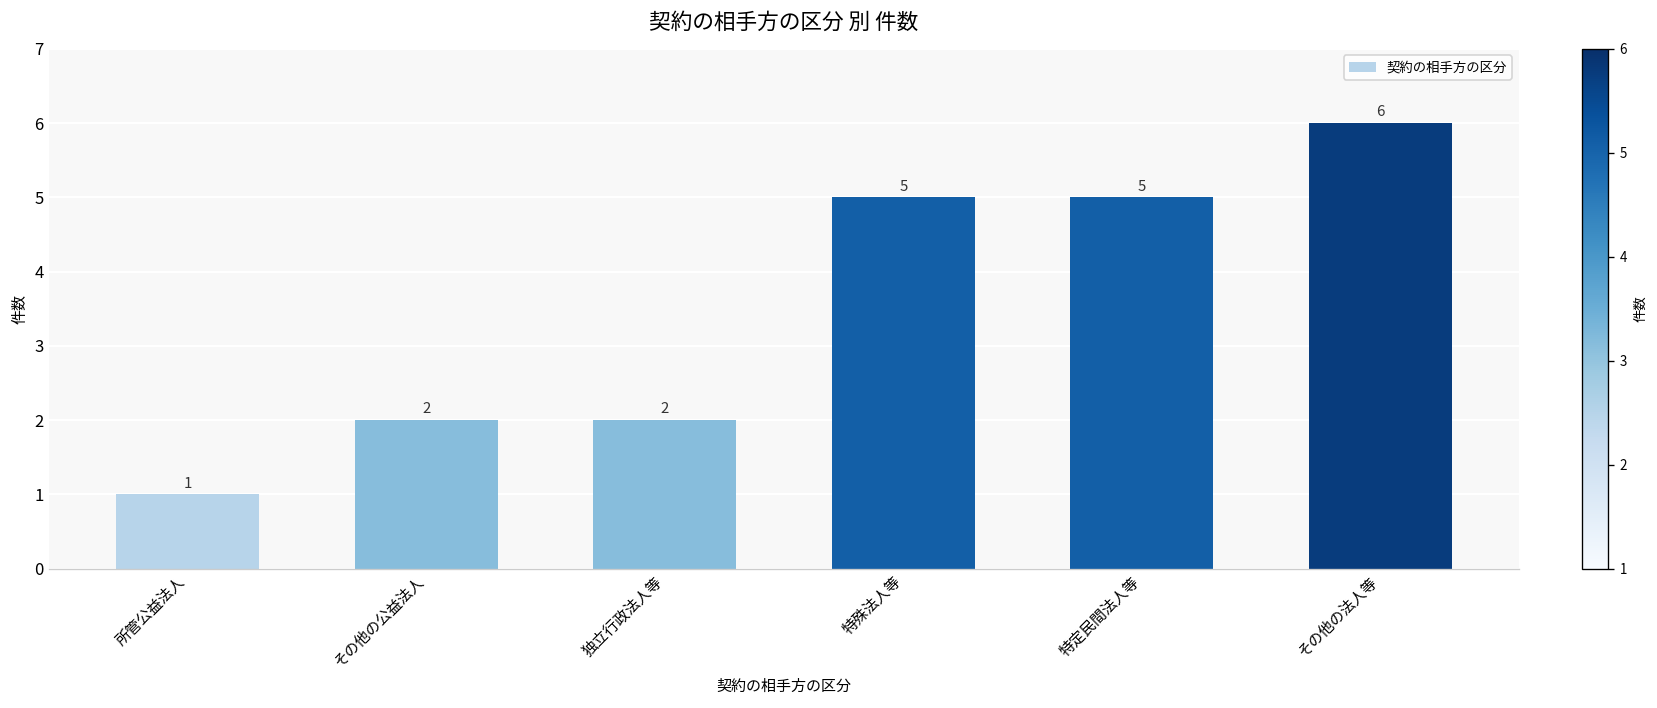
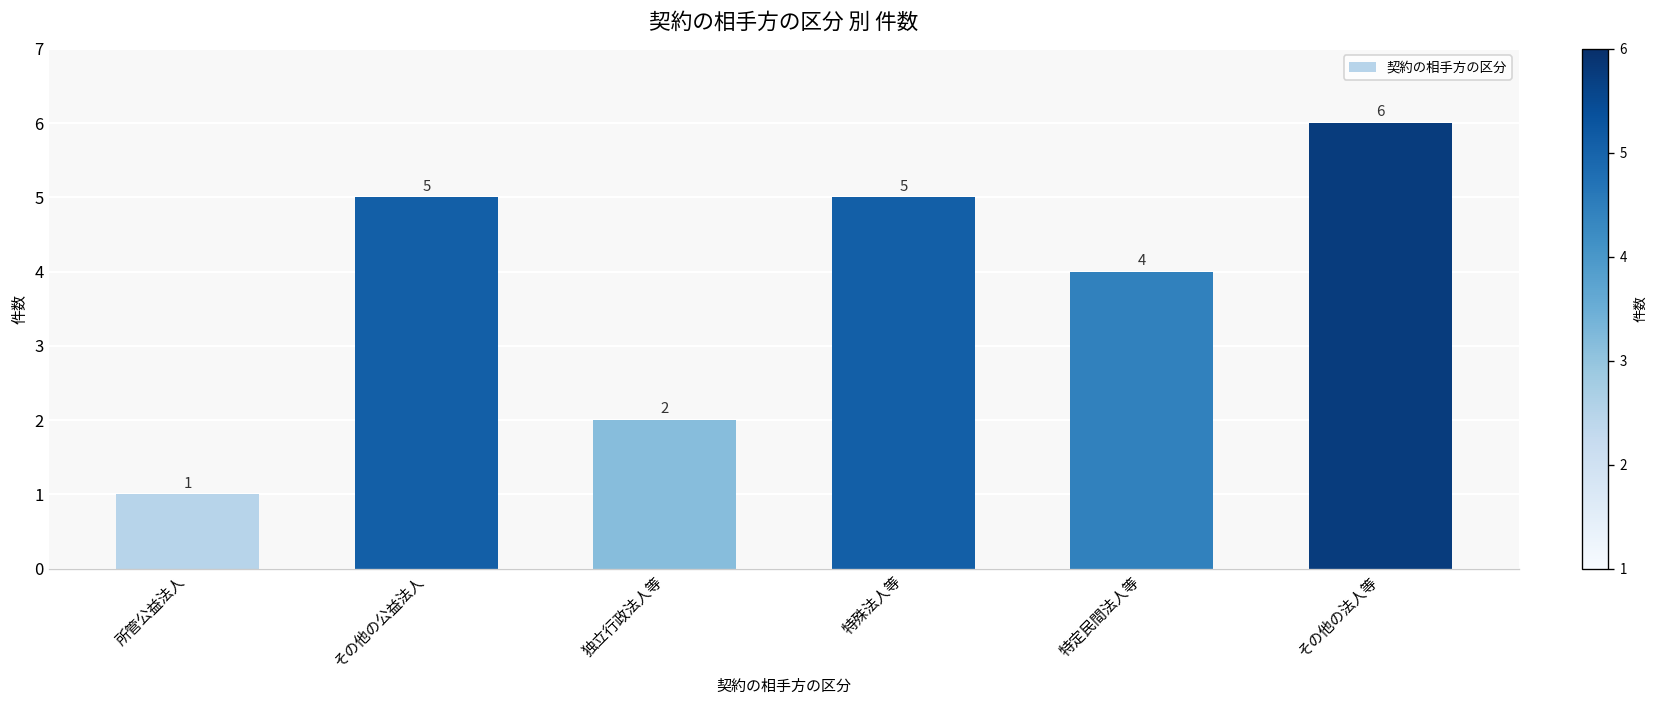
  {
    "所管公益法人": 1,
-   "その他の公益法人": 2,
+   "その他の公益法人": 5,
    "独立行政法人等": 2,
    "特殊法人等": 5,
-   "特定民間法人等": 5,
+   "特定民間法人等": 4,
    "その他の法人等": 6
  }
